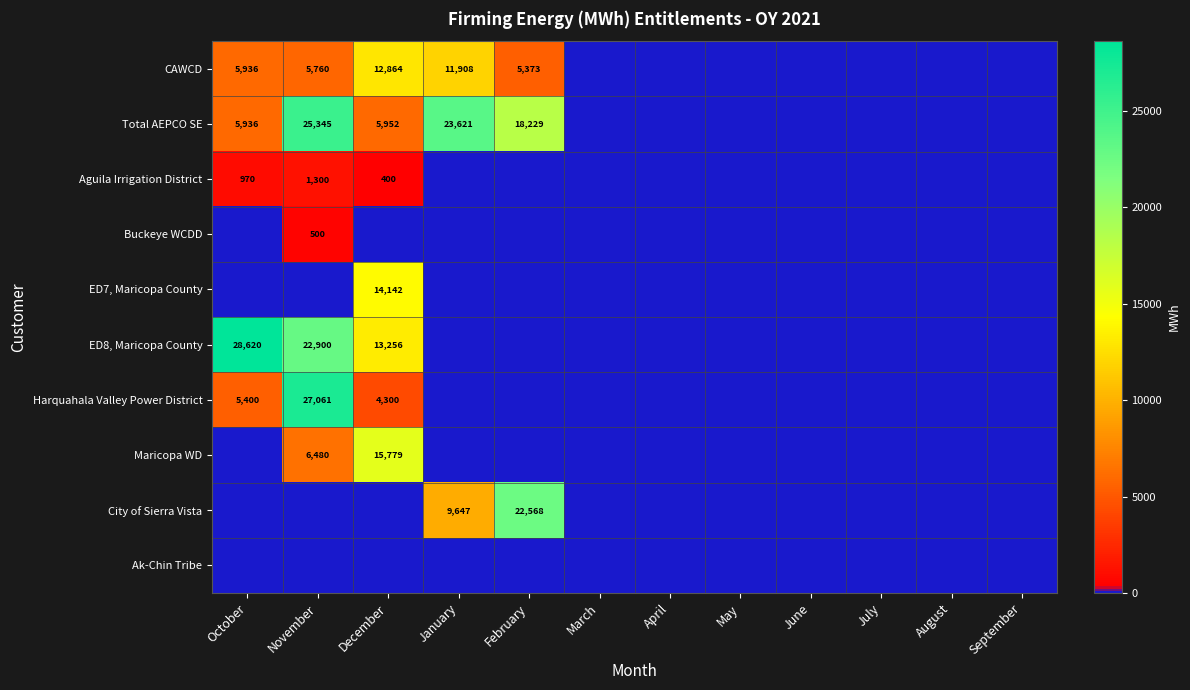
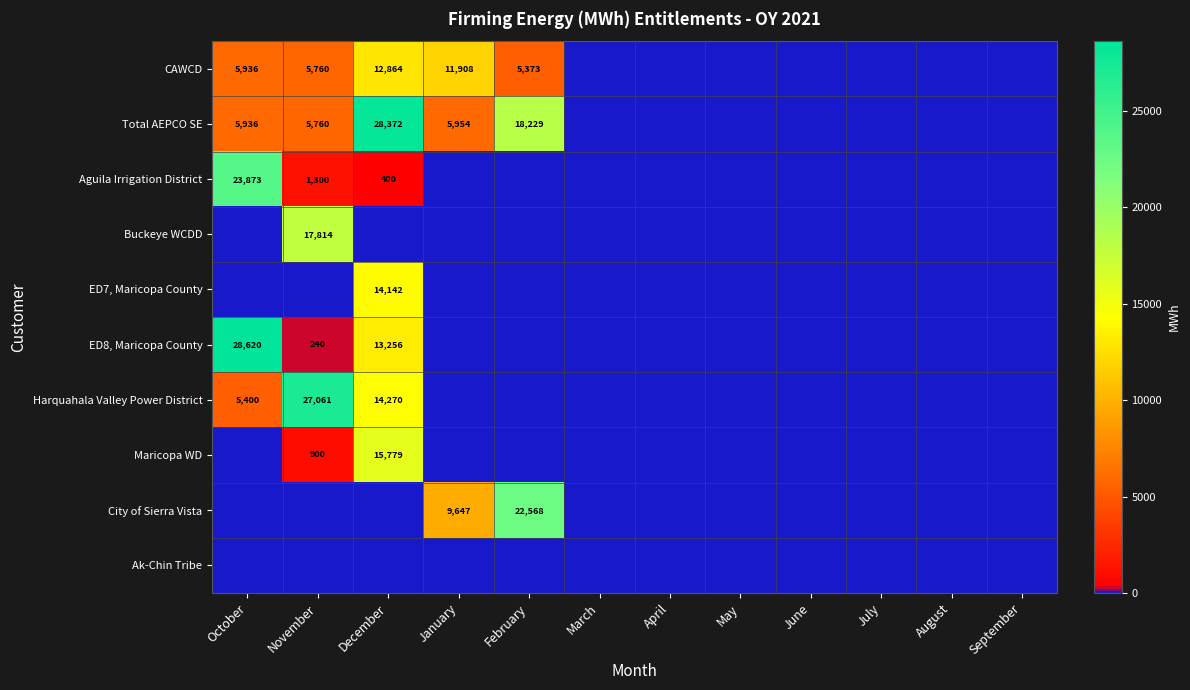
  {
    "CAWCD": {
      "October": "5,936",
      "November": "5,760",
      "December": "12,864",
      "January": "11,908",
      "February": "5,373"
    },
    "Total AEPCO SE": {
      "October": "5,936",
-     "November": "25,345",
-     "December": "5,952",
-     "January": "23,621",
+     "November": "5,760",
+     "December": "28,372",
+     "January": "5,954",
      "February": "18,229"
    },
    "Aguila Irrigation District": {
-     "October": "970",
+     "October": "23,873",
      "November": "1,300",
      "December": "400"
    },
    "Buckeye WCDD": {
-     "November": "500"
+     "November": "17,814"
    },
    "ED7, Maricopa County": {
      "December": "14,142"
    },
    "ED8, Maricopa County": {
      "October": "28,620",
-     "November": "22,900",
+     "November": "240",
      "December": "13,256"
    },
    "Harquahala Valley Power District": {
      "October": "5,400",
      "November": "27,061",
-     "December": "4,300"
+     "December": "14,270"
    },
    "Maricopa WD": {
-     "November": "6,480",
+     "November": "900",
      "December": "15,779"
    },
    "City of Sierra Vista": {
      "January": "9,647",
      "February": "22,568"
    }
  }
